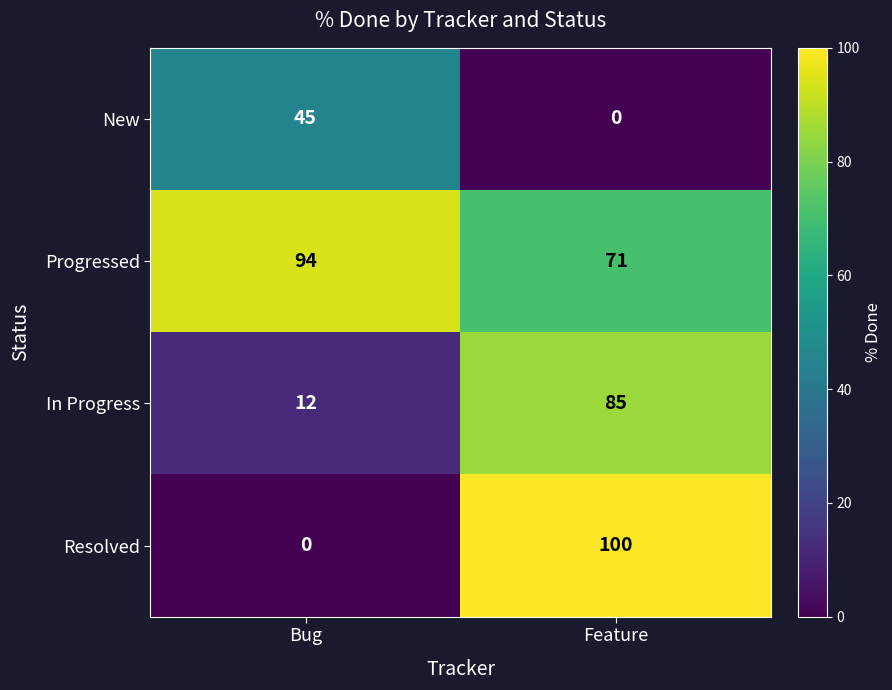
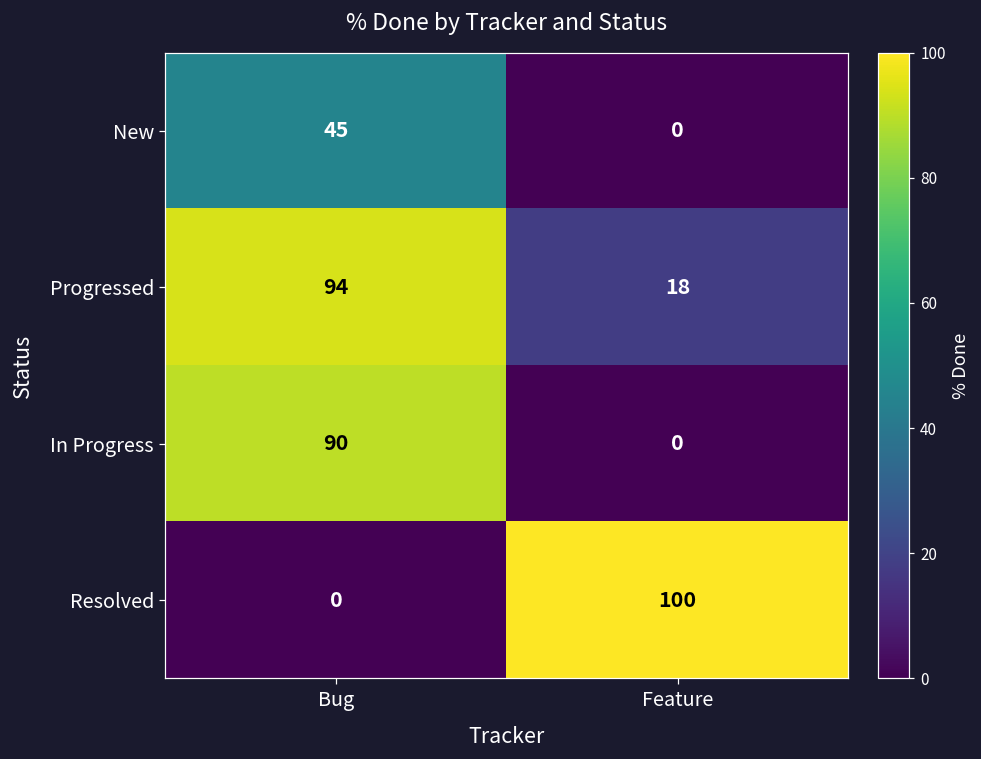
  {
    "New": {
      "Bug": 45,
      "Feature": 0
    },
    "Progressed": {
      "Bug": 94,
-     "Feature": 71
+     "Feature": 18
    },
    "In Progress": {
-     "Bug": 12,
-     "Feature": 85
+     "Bug": 90,
+     "Feature": 0
    },
    "Resolved": {
      "Bug": 0,
      "Feature": 100
    }
  }
